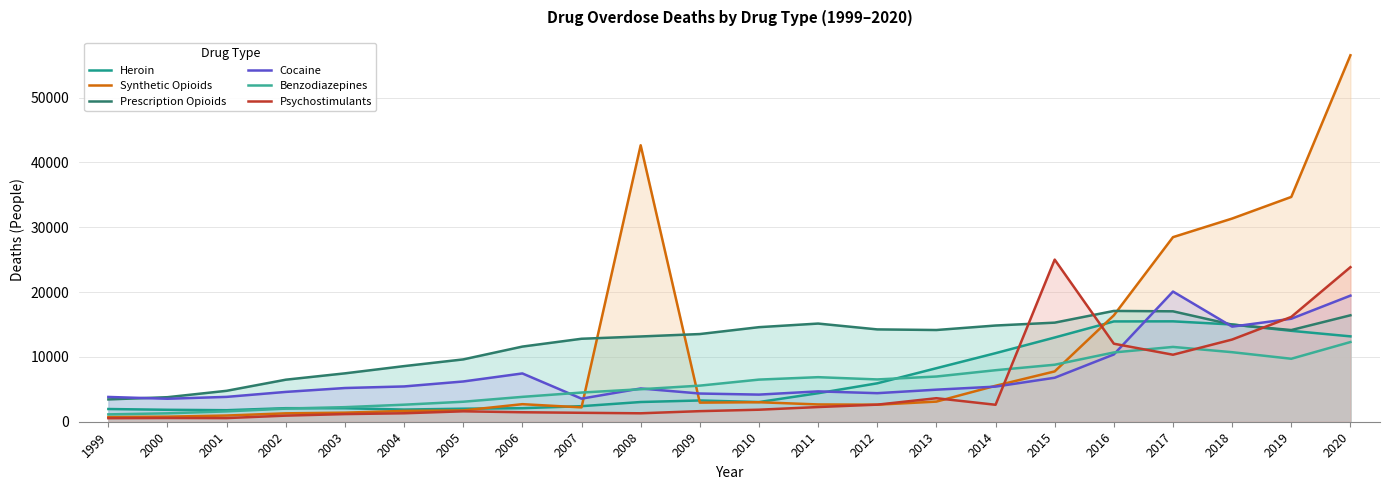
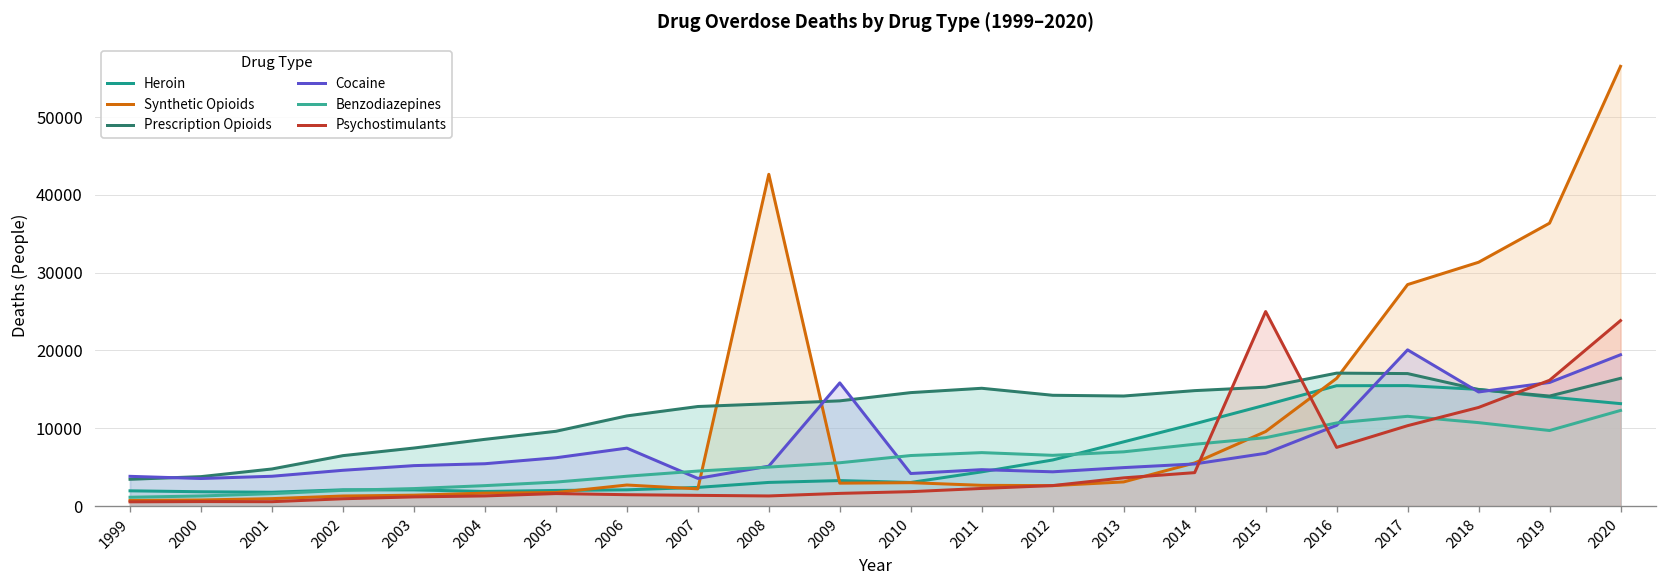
  {
    "Synthetic Opioids": {
      "2001": 1000,
      "2006": 3000,
      "2008": 43000,
      "2011": 3000,
      "2013": 3000,
-     "2015": 8000,
+     "2015": 10000,
      "2016": 16000,
      "2017": 28000,
      "2018": 31000,
-     "2019": 35000,
+     "2019": 36000,
      "2020": 57000
    },
    "Cocaine": {
      "2001": 4000,
      "2002": 5000,
      "2003": 5000,
      "2004": 5000,
      "2005": 6000,
      "2006": 7000,
      "2007": 4000,
-     "2009": 4000,
+     "2009": 16000,
      "2010": 4000,
      "2012": 4000,
      "2013": 5000,
      "2015": 7000,
      "2017": 20000,
      "2020": 19000
    },
    "Psychostimulants": {
      "2001": 1000,
      "2006": 1000,
      "2007": 1000,
      "2008": 1000,
      "2009": 2000,
      "2010": 2000,
      "2011": 2000,
      "2013": 4000,
-     "2014": 3000,
+     "2014": 4000,
      "2015": 25000,
-     "2016": 12000,
+     "2016": 8000,
      "2017": 10000,
      "2018": 13000,
      "2020": 24000
    }
  }
